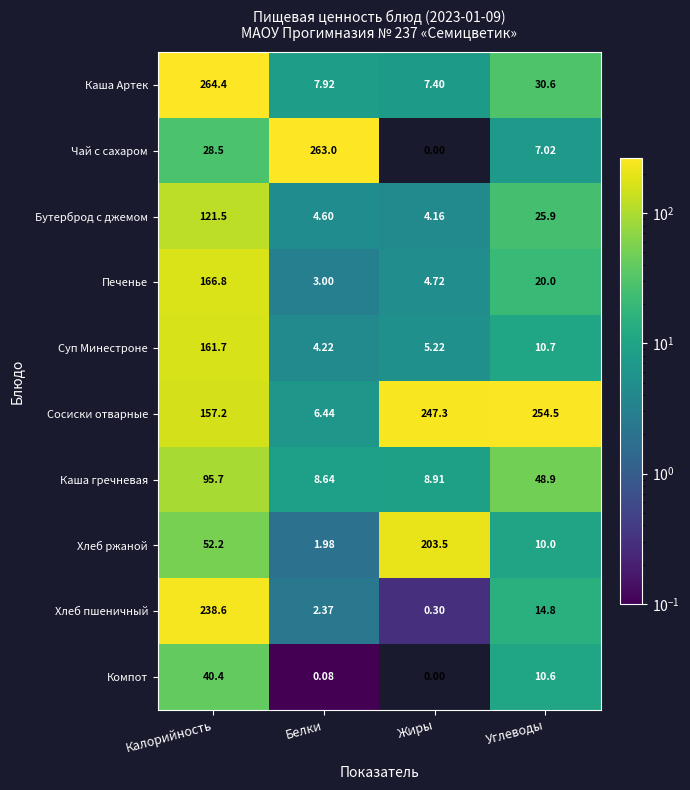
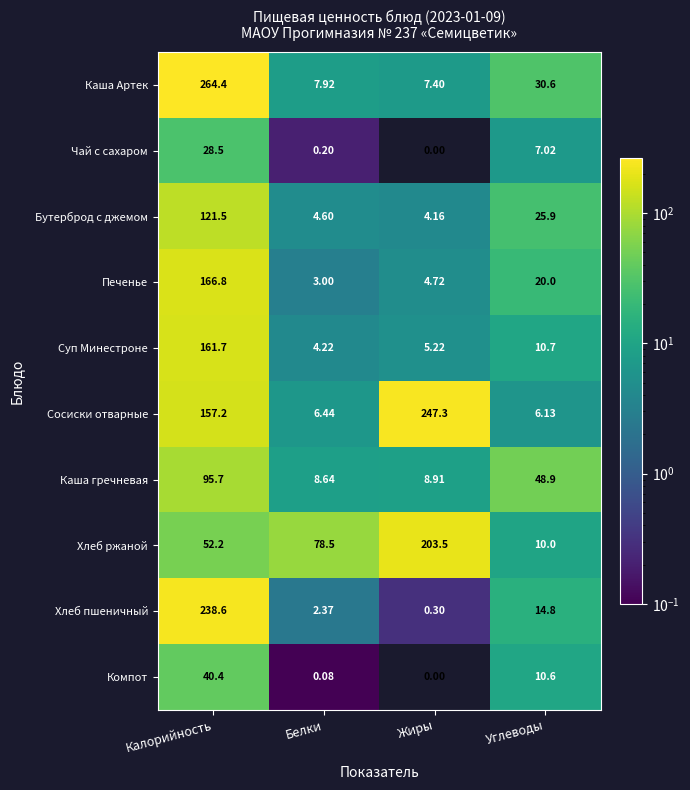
  {
    "Каша Артек": {
      "Калорийность": 264.4,
      "Белки": 7.92,
      "Жиры": 7.40,
      "Углеводы": 30.6
    },
    "Чай с сахаром": {
      "Калорийность": 28.5,
-     "Белки": 263.0,
+     "Белки": 0.20,
      "Углеводы": 7.02
    },
    "Бутерброд с джемом": {
      "Калорийность": 121.5,
      "Белки": 4.60,
      "Жиры": 4.16,
      "Углеводы": 25.9
    },
    "Печенье": {
      "Калорийность": 166.8,
      "Белки": 3.00,
      "Жиры": 4.72,
      "Углеводы": 20.0
    },
    "Суп Минестроне": {
      "Калорийность": 161.7,
      "Белки": 4.22,
      "Жиры": 5.22,
      "Углеводы": 10.7
    },
    "Сосиски отварные": {
      "Калорийность": 157.2,
      "Белки": 6.44,
      "Жиры": 247.3,
-     "Углеводы": 254.5
+     "Углеводы": 6.13
    },
    "Каша гречневая": {
      "Калорийность": 95.7,
      "Белки": 8.64,
      "Жиры": 8.91,
      "Углеводы": 48.9
    },
    "Хлеб ржаной": {
      "Калорийность": 52.2,
-     "Белки": 1.98,
+     "Белки": 78.5,
      "Жиры": 203.5,
      "Углеводы": 10.0
    },
    "Хлеб пшеничный": {
      "Калорийность": 238.6,
      "Белки": 2.37,
      "Жиры": 0.30,
      "Углеводы": 14.8
    },
    "Компот": {
      "Калорийность": 40.4,
      "Белки": 0.08,
      "Углеводы": 10.6
    }
  }
